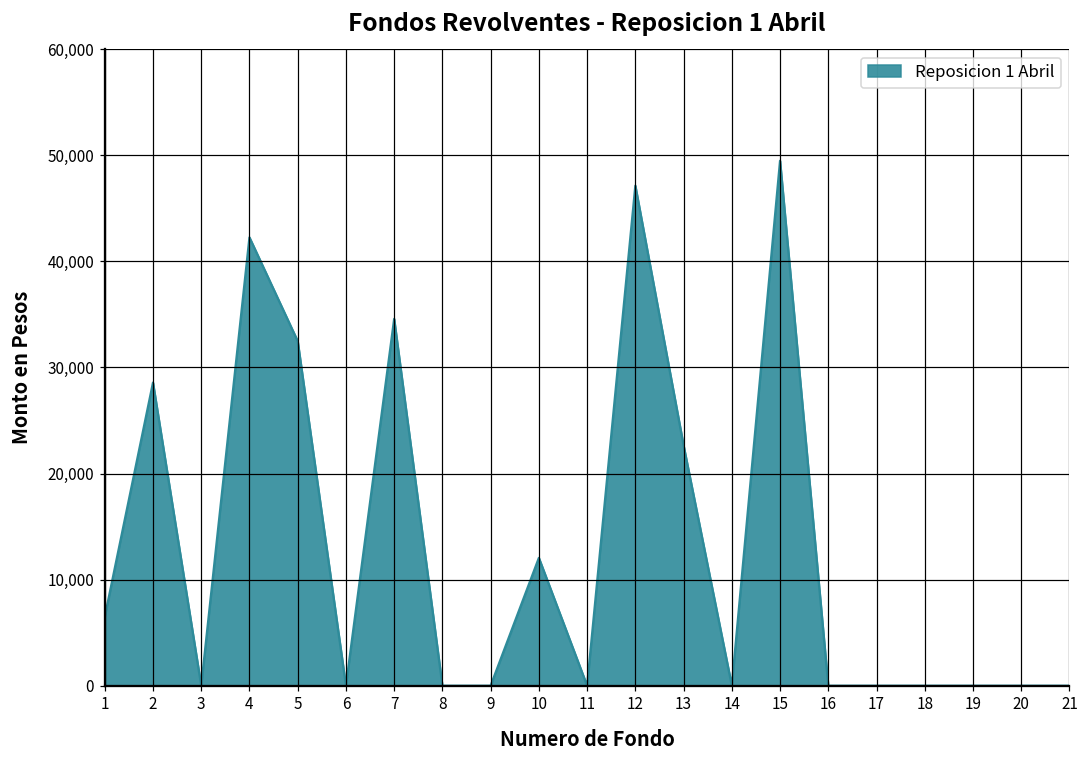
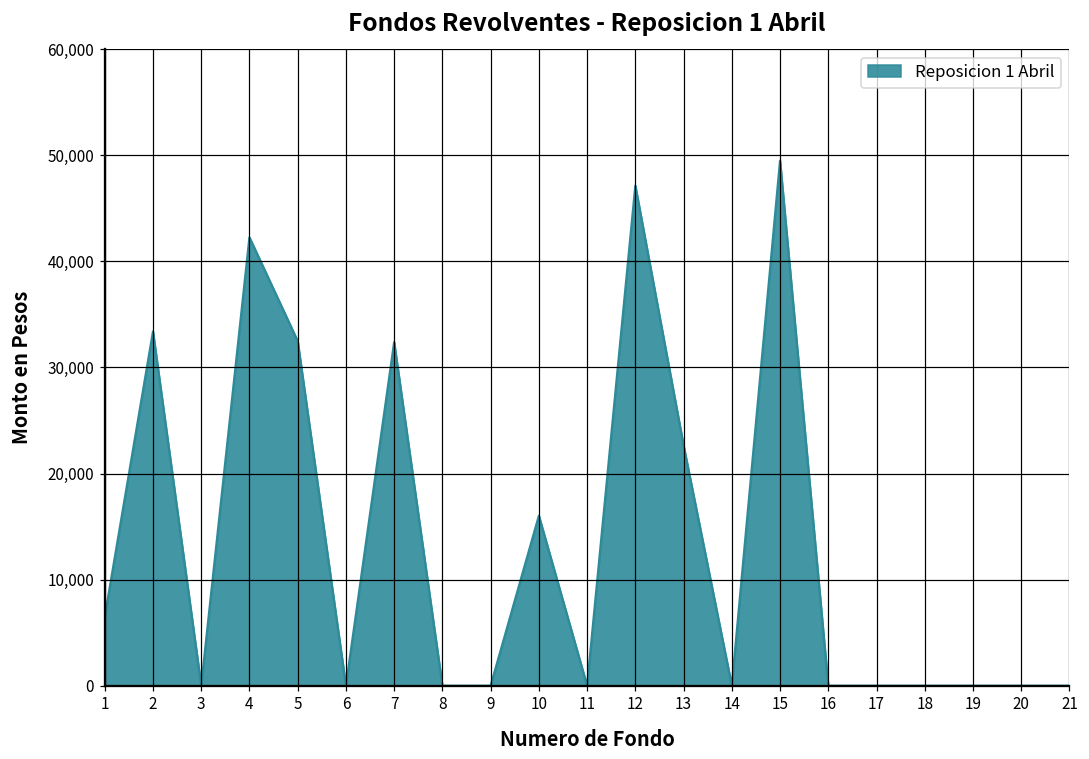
  {
    "1": "6,000",
-   "2": "29,000",
+   "2": "33,000",
    "3": "0",
    "4": "42,000",
    "5": "32,000",
    "6": "0",
-   "7": "35,000",
+   "7": "32,000",
    "8": "0",
    "9": "0",
-   "10": "12,000",
+   "10": "16,000",
    "11": "0",
    "12": "47,000",
    "13": "23,000",
    "14": "0",
    "15": "49,000",
    "16": "0",
    "17": "0",
    "18": "0",
    "19": "0",
    "20": "0",
    "21": "0"
  }
